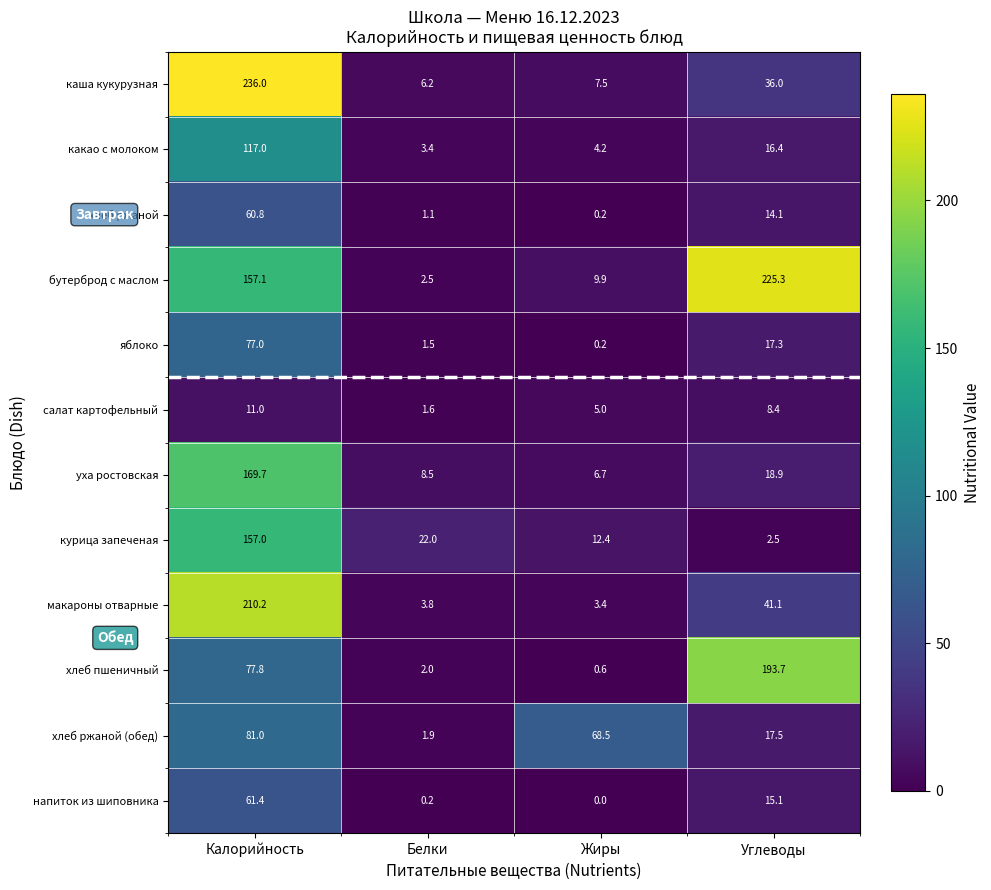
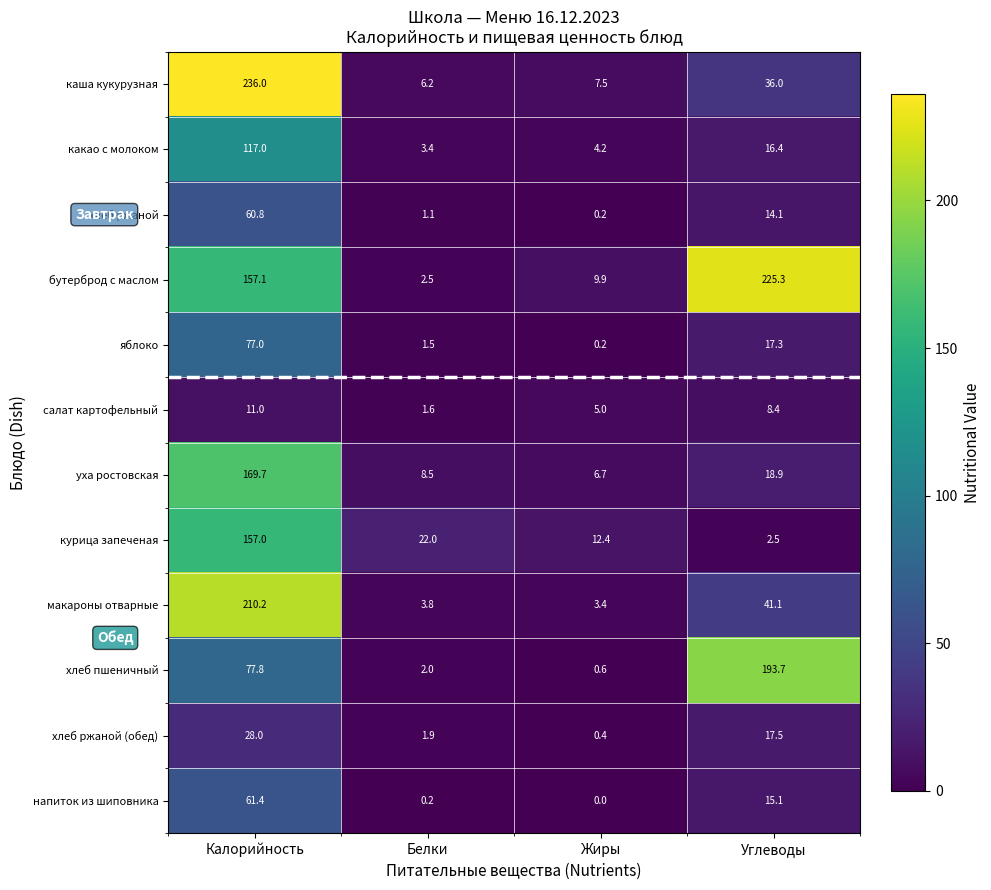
  {
    "каша кукурузная": {
      "Калорийность": 236.0,
      "Белки": 6.2,
      "Жиры": 7.5,
      "Углеводы": 36.0
    },
    "какао с молоком": {
      "Калорийность": 117.0,
      "Белки": 3.4,
      "Жиры": 4.2,
      "Углеводы": 16.4
    },
    "хлеб ржаной": {
      "Калорийность": 60.8,
      "Белки": 1.1,
      "Жиры": 0.2,
      "Углеводы": 14.1
    },
    "бутерброд с маслом": {
      "Калорийность": 157.1,
      "Белки": 2.5,
      "Жиры": 9.9,
      "Углеводы": 225.3
    },
    "яблоко": {
      "Калорийность": 77.0,
      "Белки": 1.5,
      "Жиры": 0.2,
      "Углеводы": 17.3
    },
    "салат картофельный": {
      "Калорийность": 11.0,
      "Белки": 1.6,
      "Жиры": 5.0,
      "Углеводы": 8.4
    },
    "уха ростовская": {
      "Калорийность": 169.7,
      "Белки": 8.5,
      "Жиры": 6.7,
      "Углеводы": 18.9
    },
    "курица запеченая": {
      "Калорийность": 157.0,
      "Белки": 22.0,
      "Жиры": 12.4,
      "Углеводы": 2.5
    },
    "макароны отварные": {
      "Калорийность": 210.2,
      "Белки": 3.8,
      "Жиры": 3.4,
      "Углеводы": 41.1
    },
    "хлеб пшеничный": {
      "Калорийность": 77.8,
      "Белки": 2.0,
      "Жиры": 0.6,
      "Углеводы": 193.7
    },
    "хлеб ржаной (обед)": {
-     "Калорийность": 81.0,
+     "Калорийность": 28.0,
      "Белки": 1.9,
-     "Жиры": 68.5,
+     "Жиры": 0.4,
      "Углеводы": 17.5
    },
    "напиток из шиповника": {
      "Калорийность": 61.4,
      "Белки": 0.2,
      "Жиры": 0.0,
      "Углеводы": 15.1
    }
  }
